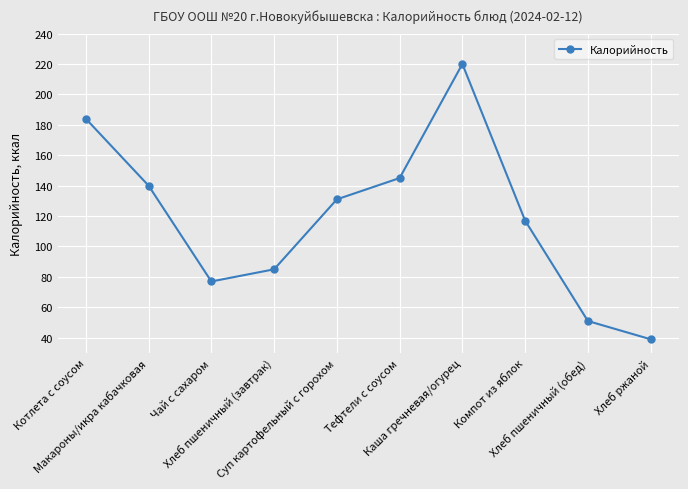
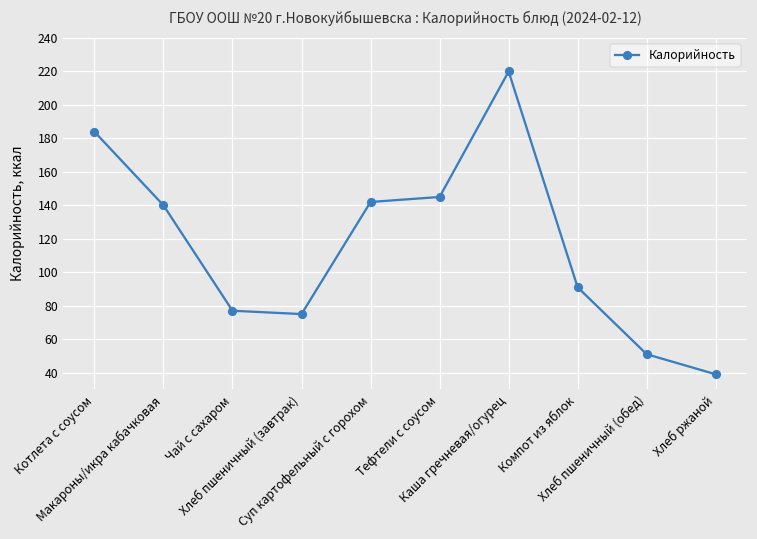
  {
    "Котлета с соусом": 184,
    "Макароны/икра кабачковая": 140,
    "Чай с сахаром": 77,
-   "Хлеб пшеничный (завтрак)": 85,
-   "Суп картофельный с горохом": 131,
+   "Хлеб пшеничный (завтрак)": 75,
+   "Суп картофельный с горохом": 142,
    "Тефтели с соусом": 145,
    "Каша гречневая/огурец": 220,
-   "Компот из яблок": 117,
+   "Компот из яблок": 91,
    "Хлеб пшеничный (обед)": 51,
    "Хлеб ржаной": 39
  }
